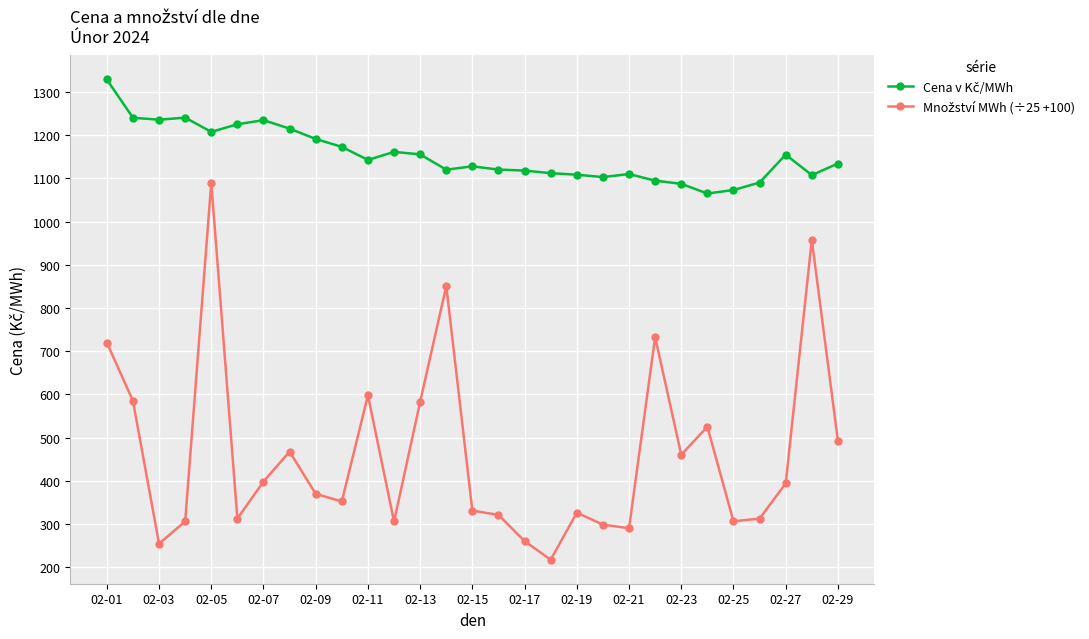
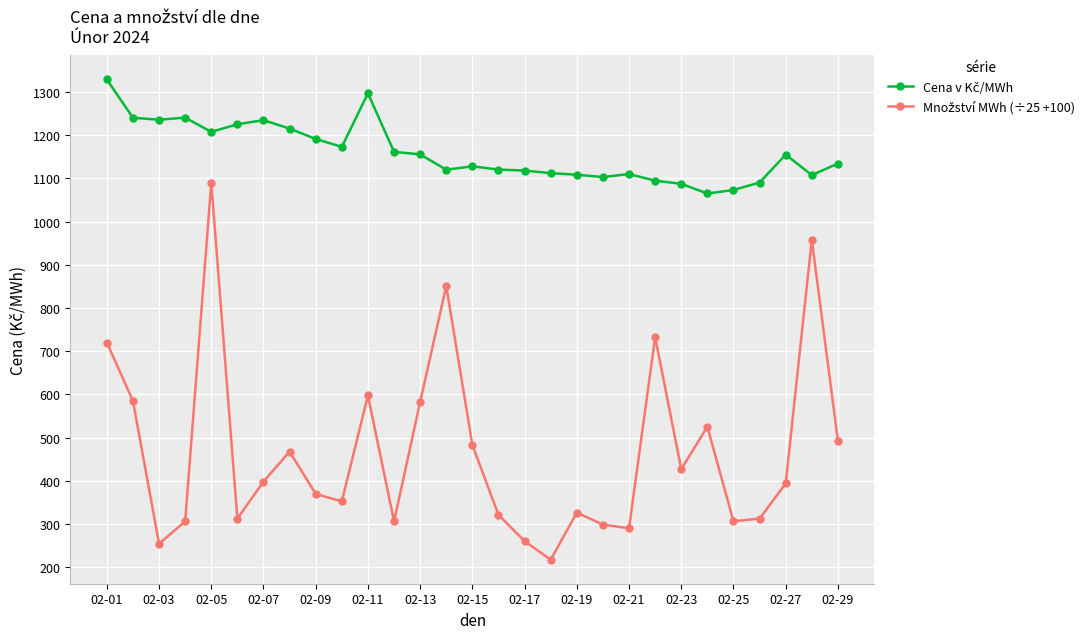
  {
    "Cena v Kč/MWh": {
      "02-01": 1330,
      "02-03": 1240,
      "02-05": 1210,
      "02-07": 1230,
      "02-09": 1190,
-     "02-11": 1140,
+     "02-11": 1300,
      "02-13": 1160,
      "02-15": 1130,
      "02-17": 1120,
      "02-19": 1110,
      "02-21": 1110,
      "02-23": 1090,
      "02-25": 1070,
      "02-27": 1160,
      "02-29": 1130
    },
    "Množství MWh (÷25 +100)": {
      "02-01": 720,
      "02-03": 250,
      "02-05": 1090,
      "02-07": 400,
      "02-09": 370,
      "02-11": 600,
      "02-13": 580,
-     "02-15": 330,
+     "02-15": 480,
      "02-17": 260,
      "02-19": 330,
      "02-21": 290,
-     "02-23": 460,
+     "02-23": 430,
      "02-25": 310,
      "02-27": 390,
      "02-29": 490
    }
  }
